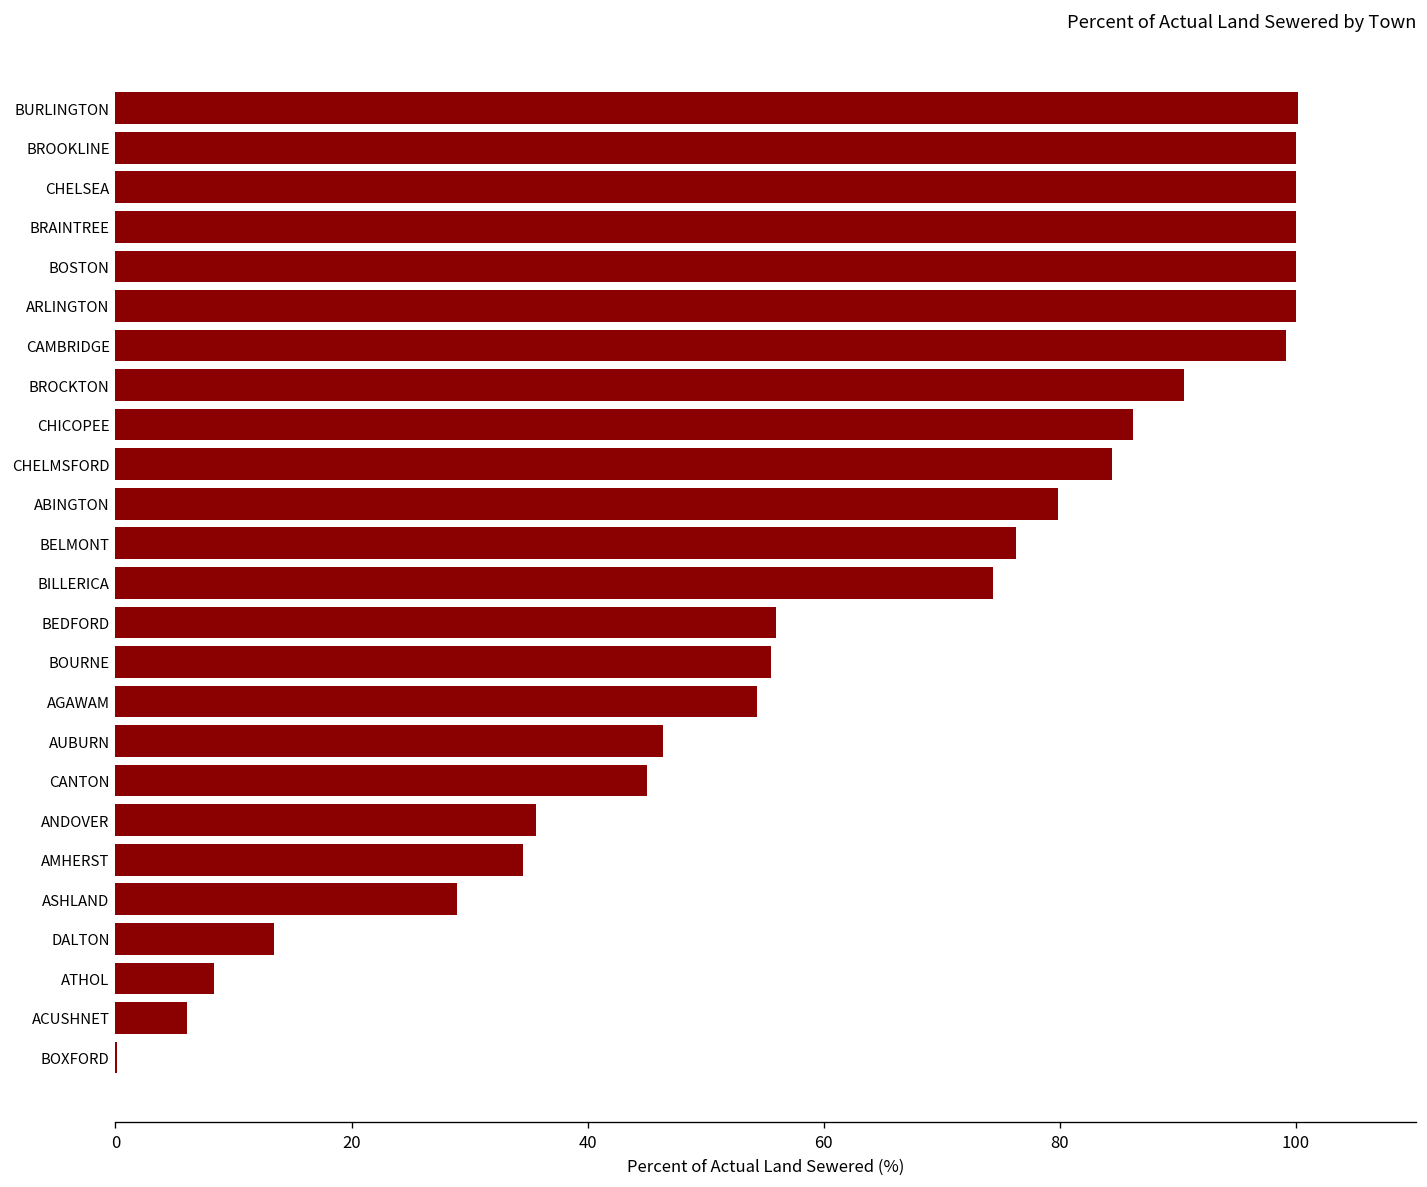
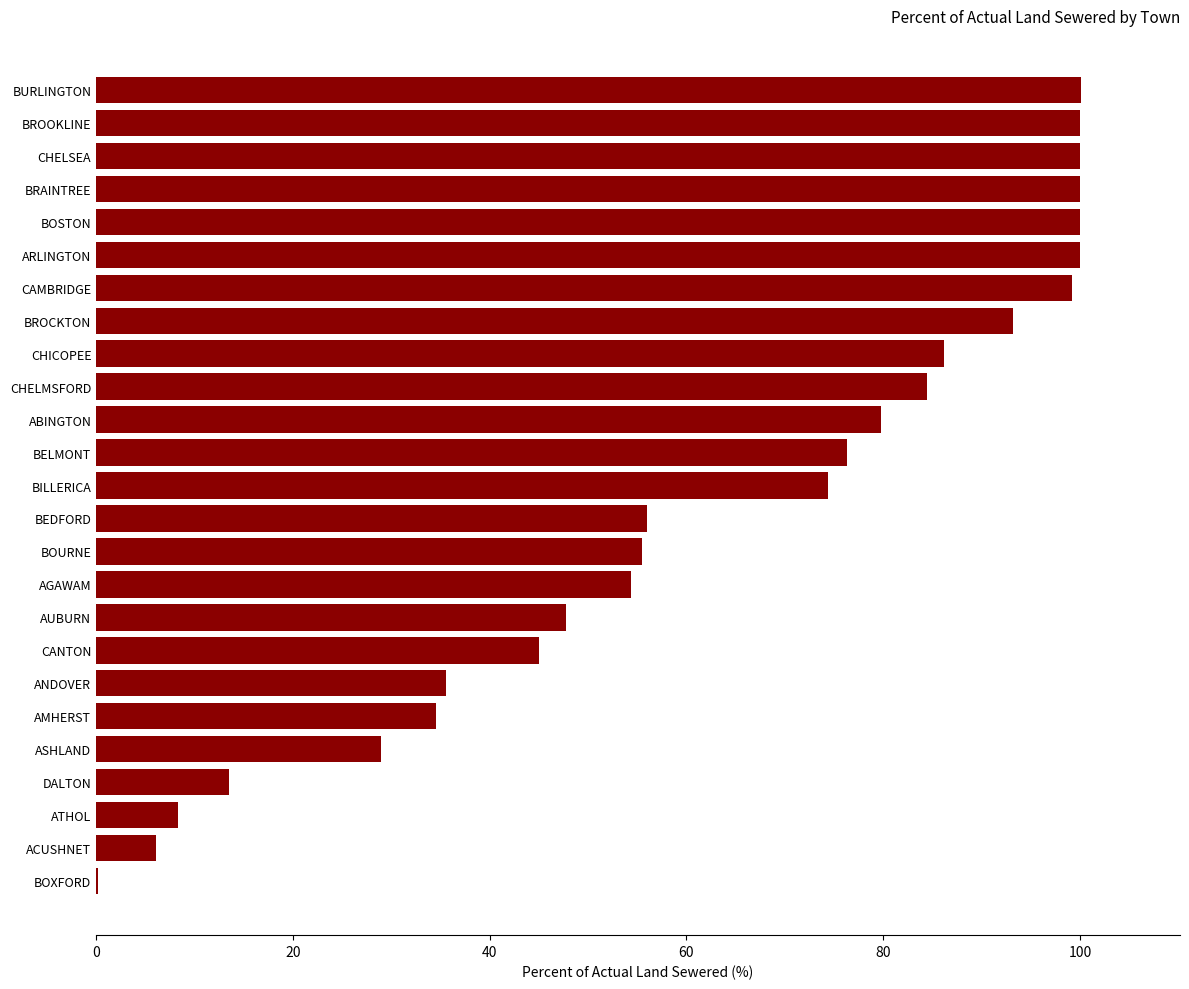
  {
    "BURLINGTON": 100,
    "BROOKLINE": 100,
    "CHELSEA": 100,
    "BRAINTREE": 100,
    "BOSTON": 100,
    "ARLINGTON": 100,
    "CAMBRIDGE": 99,
-   "BROCKTON": 91,
+   "BROCKTON": 93,
    "CHICOPEE": 86,
    "CHELMSFORD": 84,
    "ABINGTON": 80,
    "BELMONT": 76,
    "BILLERICA": 74,
    "BEDFORD": 56,
    "BOURNE": 56,
    "AGAWAM": 54,
-   "AUBURN": 46,
+   "AUBURN": 48,
    "CANTON": 45,
    "ANDOVER": 36,
    "AMHERST": 35,
    "ASHLAND": 29,
    "DALTON": 13,
    "ATHOL": 8,
    "ACUSHNET": 6
  }
